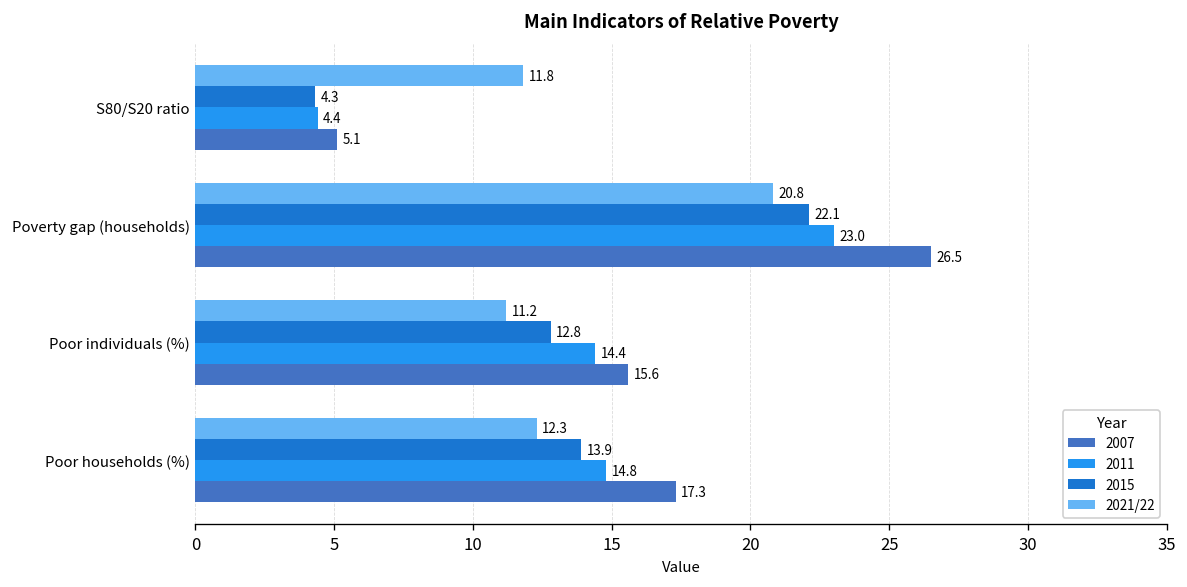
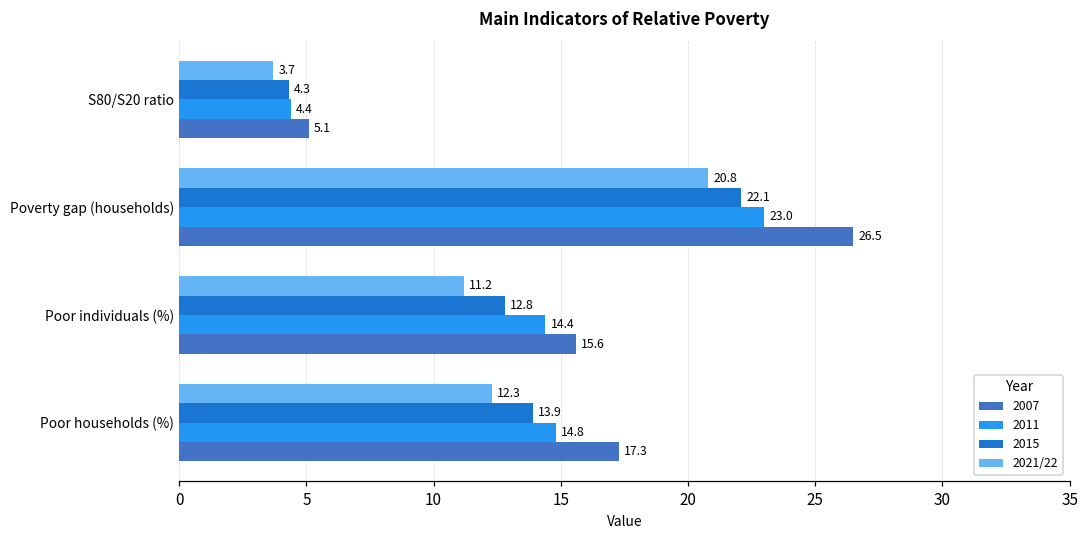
  {
    "2021/22": {
-     "S80/S20 ratio": 11.8,
+     "S80/S20 ratio": 3.7,
      "Poverty gap (households)": 20.8,
      "Poor individuals (%)": 11.2,
      "Poor households (%)": 12.3
    }
  }
